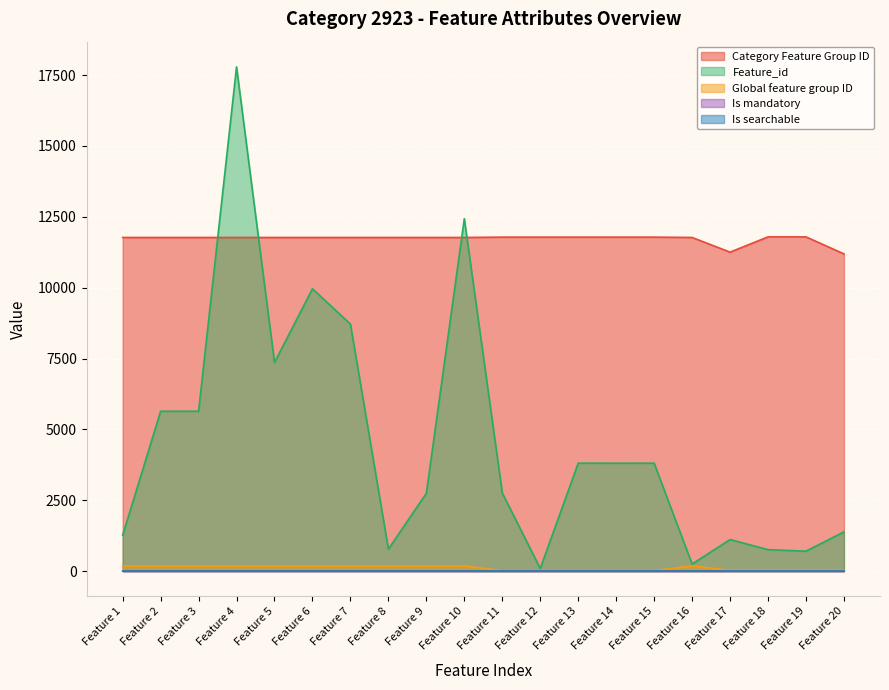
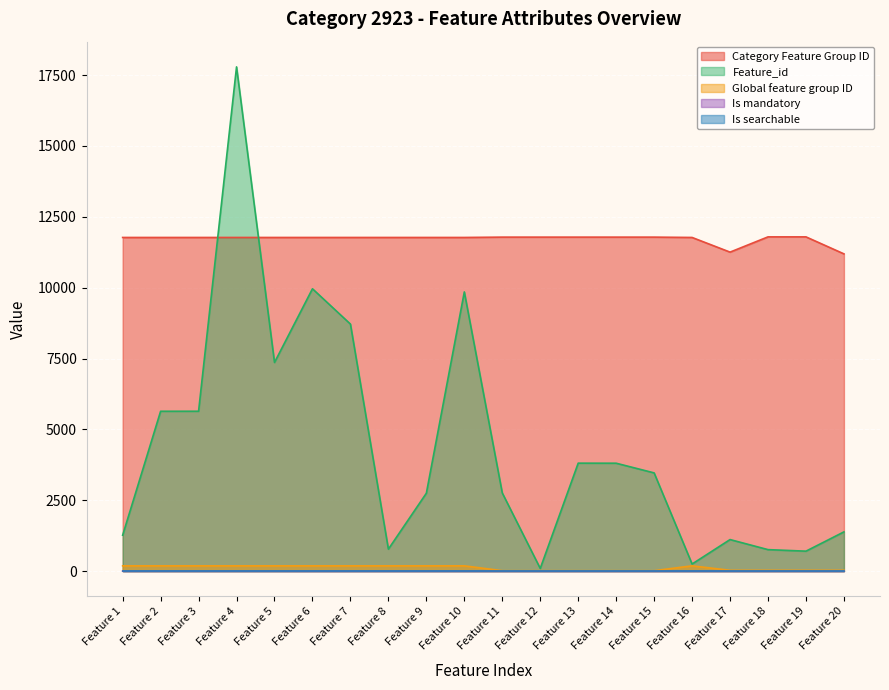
  {
    "Category Feature Group ID": {
      "Feature 1": 11800,
      "Feature 2": 11800,
      "Feature 3": 11800,
      "Feature 4": 11800,
      "Feature 5": 11800,
      "Feature 6": 11800,
      "Feature 7": 11800,
      "Feature 8": 11800,
      "Feature 9": 11800,
      "Feature 10": 11800,
      "Feature 11": 11800,
      "Feature 12": 11800,
      "Feature 13": 11800,
      "Feature 14": 11800,
      "Feature 15": 11800,
      "Feature 16": 11800,
      "Feature 17": 11300,
      "Feature 18": 11800,
      "Feature 19": 11800,
      "Feature 20": 11200
    },
    "Feature_id": {
      "Feature 1": 1300,
      "Feature 2": 5600,
      "Feature 3": 5600,
      "Feature 4": 17800,
      "Feature 5": 7400,
      "Feature 6": 10000,
      "Feature 7": 8700,
      "Feature 8": 800,
      "Feature 9": 2700,
-     "Feature 10": 12400,
+     "Feature 10": 9900,
      "Feature 11": 2800,
      "Feature 13": 3800,
      "Feature 14": 3800,
-     "Feature 15": 3800,
+     "Feature 15": 3500,
      "Feature 17": 1100,
      "Feature 18": 800,
      "Feature 19": 700,
      "Feature 20": 1400
    },
    "Global feature group ID": {
      "Feature 1": 200,
      "Feature 2": 200,
      "Feature 3": 200,
      "Feature 4": 200,
      "Feature 5": 200,
      "Feature 6": 200,
      "Feature 7": 200,
      "Feature 8": 200,
      "Feature 9": 200,
      "Feature 10": 200
    },
    "Is searchable": {
      "Feature 1": 0,
      "Feature 2": 0,
      "Feature 3": 0,
      "Feature 4": 0,
      "Feature 5": 0,
      "Feature 6": 0,
      "Feature 7": 0,
      "Feature 8": 0,
      "Feature 9": 0,
      "Feature 10": 0,
      "Feature 16": 0
    }
  }
